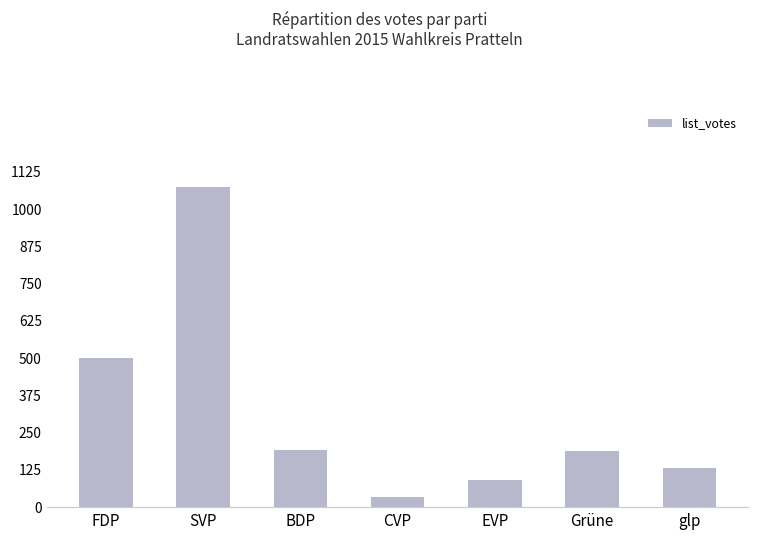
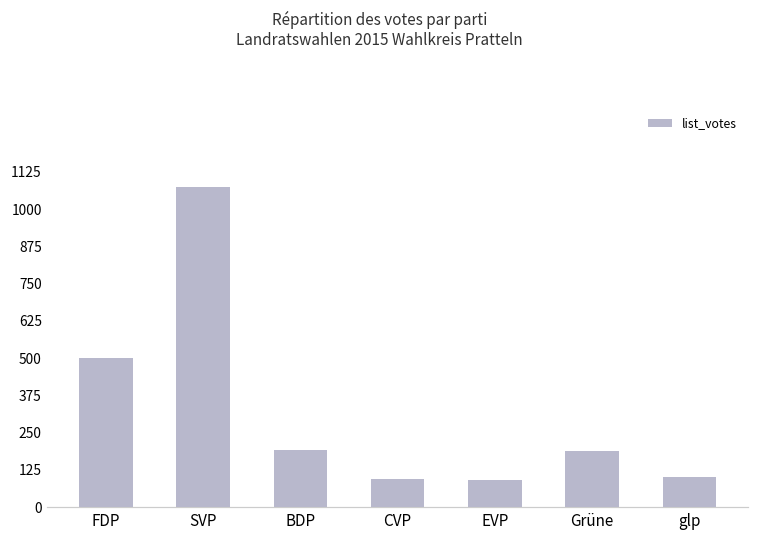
  {
    "FDP": 500,
    "SVP": 1080,
    "BDP": 190,
-   "CVP": 40,
+   "CVP": 100,
    "EVP": 90,
    "Grüne": 190,
-   "glp": 130
+   "glp": 100
  }
